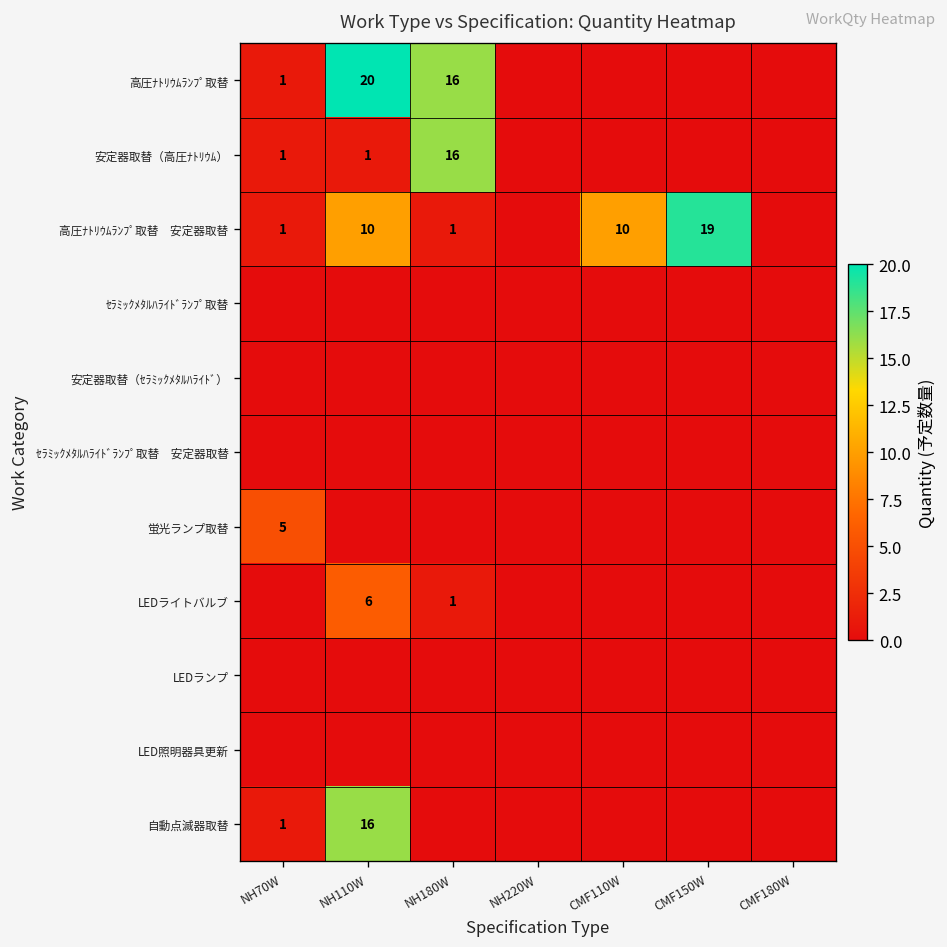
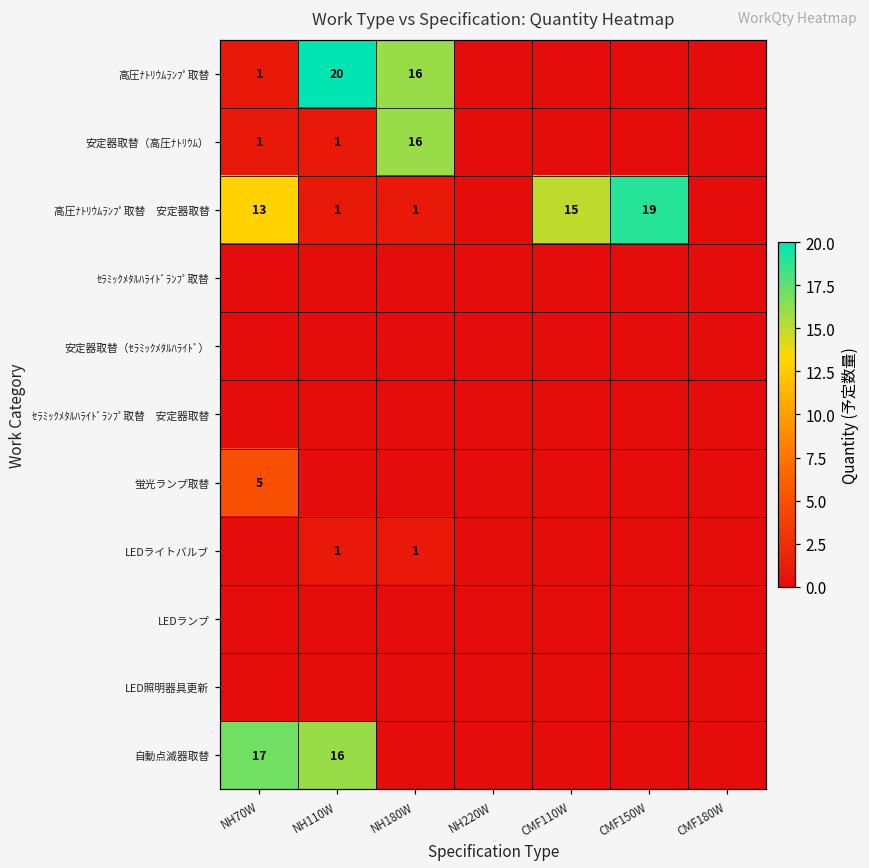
  {
    "高圧ﾅﾄﾘｳﾑﾗﾝﾌﾟ取替": {
      "NH70W": 1,
      "NH110W": 20,
      "NH180W": 16
    },
    "安定器取替（高圧ﾅﾄﾘｳﾑ）": {
      "NH70W": 1,
      "NH110W": 1,
      "NH180W": 16
    },
    "高圧ﾅﾄﾘｳﾑﾗﾝﾌﾟ取替 安定器取替": {
-     "NH70W": 1,
-     "NH110W": 10,
+     "NH70W": 13,
+     "NH110W": 1,
      "NH180W": 1,
-     "CMF110W": 10,
+     "CMF110W": 15,
      "CMF150W": 19
    },
    "蛍光ランプ取替": {
      "NH70W": 5
    },
    "LEDライトバルブ": {
-     "NH110W": 6,
+     "NH110W": 1,
      "NH180W": 1
    },
    "自動点滅器取替": {
-     "NH70W": 1,
+     "NH70W": 17,
      "NH110W": 16
    }
  }
